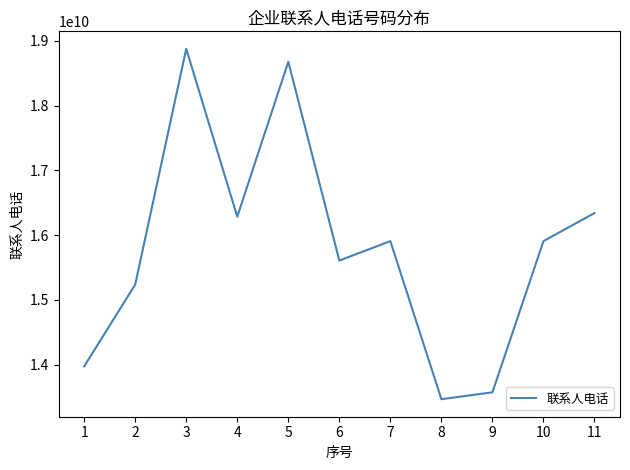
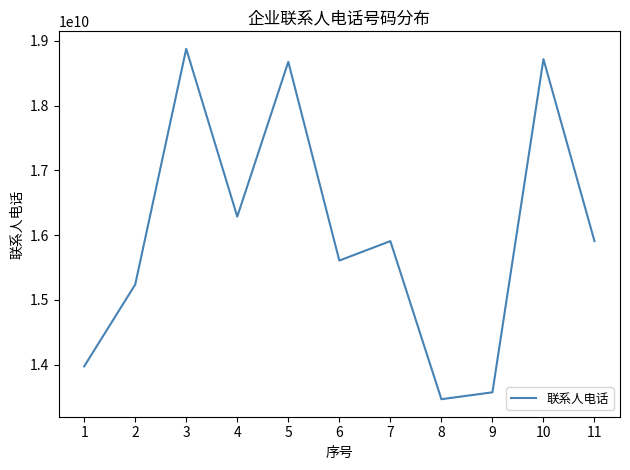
  {
    "1": 14000000000,
    "2": 15200000000,
    "3": 18900000000,
    "4": 16300000000,
    "5": 18700000000,
    "6": 15600000000,
    "7": 15900000000,
    "8": 13500000000,
    "9": 13600000000,
-   "10": 15900000000,
-   "11": 16300000000
+   "10": 18700000000,
+   "11": 15900000000
  }
